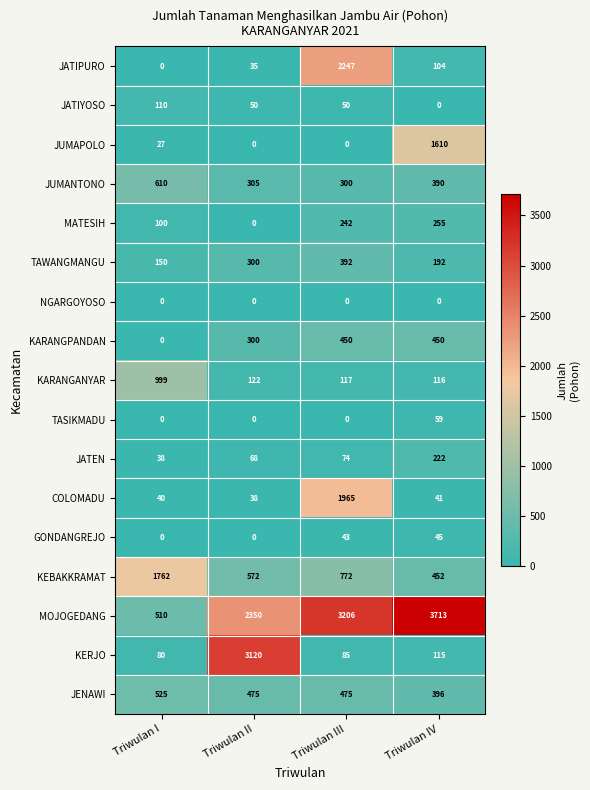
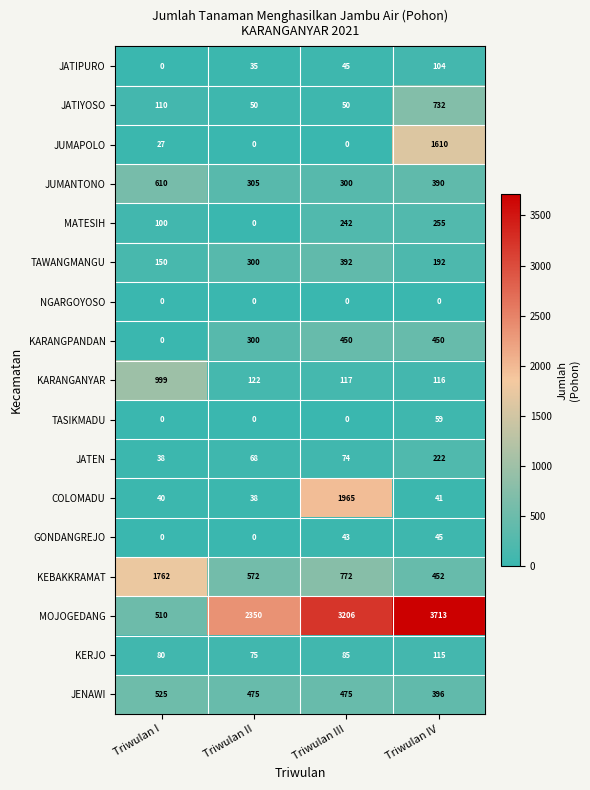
  {
    "JATIPURO": {
      "Triwulan I": 0,
      "Triwulan II": 35,
-     "Triwulan III": 2247,
+     "Triwulan III": 45,
      "Triwulan IV": 104
    },
    "JATIYOSO": {
      "Triwulan I": 110,
      "Triwulan II": 50,
      "Triwulan III": 50,
-     "Triwulan IV": 0
+     "Triwulan IV": 732
    },
    "JUMAPOLO": {
      "Triwulan I": 27,
      "Triwulan II": 0,
      "Triwulan III": 0,
      "Triwulan IV": 1610
    },
    "JUMANTONO": {
      "Triwulan I": 610,
      "Triwulan II": 305,
      "Triwulan III": 300,
      "Triwulan IV": 390
    },
    "MATESIH": {
      "Triwulan I": 100,
      "Triwulan II": 0,
      "Triwulan III": 242,
      "Triwulan IV": 255
    },
    "TAWANGMANGU": {
      "Triwulan I": 150,
      "Triwulan II": 300,
      "Triwulan III": 392,
      "Triwulan IV": 192
    },
    "NGARGOYOSO": {
      "Triwulan I": 0,
      "Triwulan II": 0,
      "Triwulan III": 0,
      "Triwulan IV": 0
    },
    "KARANGPANDAN": {
      "Triwulan I": 0,
      "Triwulan II": 300,
      "Triwulan III": 450,
      "Triwulan IV": 450
    },
    "KARANGANYAR": {
      "Triwulan I": 999,
      "Triwulan II": 122,
      "Triwulan III": 117,
      "Triwulan IV": 116
    },
    "TASIKMADU": {
      "Triwulan I": 0,
      "Triwulan II": 0,
      "Triwulan III": 0,
      "Triwulan IV": 59
    },
    "JATEN": {
      "Triwulan I": 38,
      "Triwulan II": 68,
      "Triwulan III": 74,
      "Triwulan IV": 222
    },
    "COLOMADU": {
      "Triwulan I": 40,
      "Triwulan II": 38,
      "Triwulan III": 1965,
      "Triwulan IV": 41
    },
    "GONDANGREJO": {
      "Triwulan I": 0,
      "Triwulan II": 0,
      "Triwulan III": 43,
      "Triwulan IV": 45
    },
    "KEBAKKRAMAT": {
      "Triwulan I": 1762,
      "Triwulan II": 572,
      "Triwulan III": 772,
      "Triwulan IV": 452
    },
    "MOJOGEDANG": {
      "Triwulan I": 510,
      "Triwulan II": 2350,
      "Triwulan III": 3206,
      "Triwulan IV": 3713
    },
    "KERJO": {
      "Triwulan I": 80,
-     "Triwulan II": 3120,
+     "Triwulan II": 75,
      "Triwulan III": 85,
      "Triwulan IV": 115
    },
    "JENAWI": {
      "Triwulan I": 525,
      "Triwulan II": 475,
      "Triwulan III": 475,
      "Triwulan IV": 396
    }
  }
